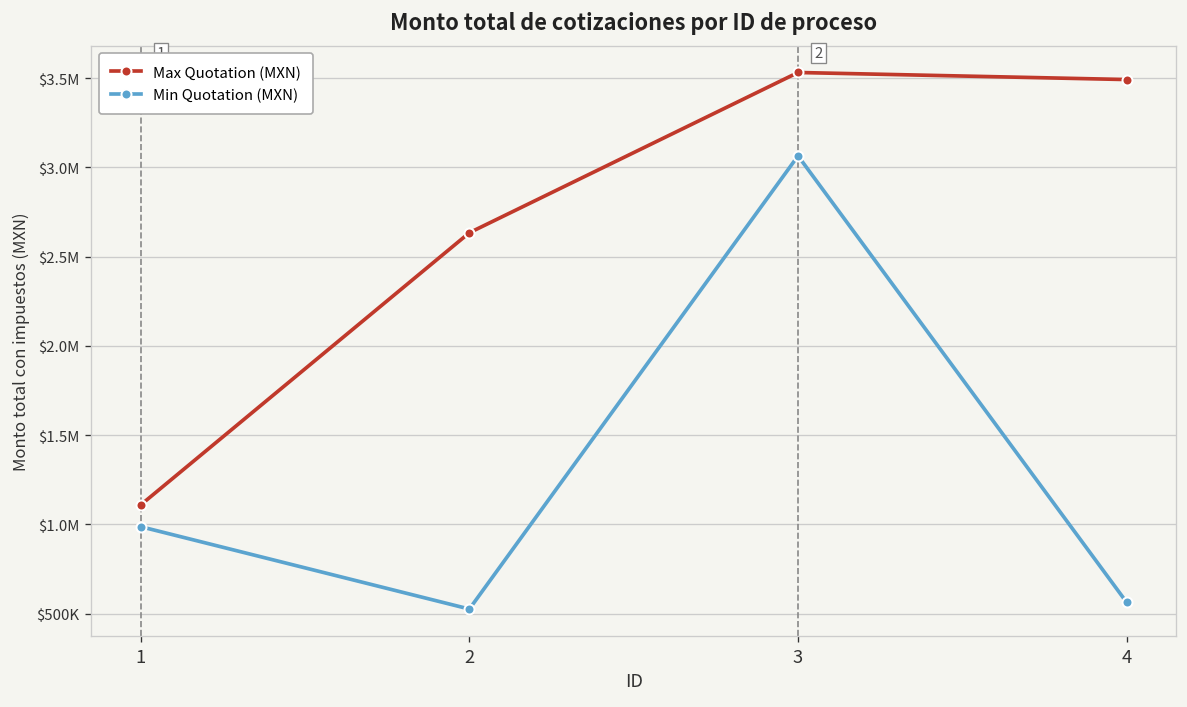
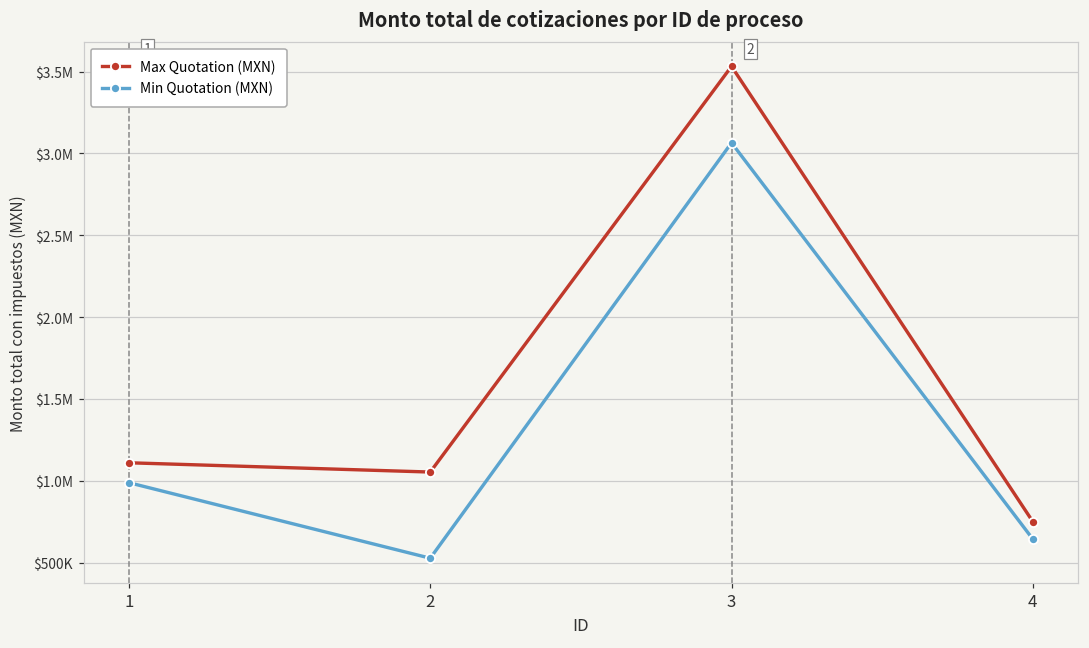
  {
    "Max Quotation (MXN)": {
      "1": "$1110000",
-     "2": "$2630000",
-     "4": "$3490000"
+     "2": "$1050000",
+     "4": "$750000"
    },
    "Min Quotation (MXN)": {
      "1": "$990000",
      "2": "$530000",
      "3": "$3060000",
-     "4": "$560000"
+     "4": "$640000"
    }
  }
